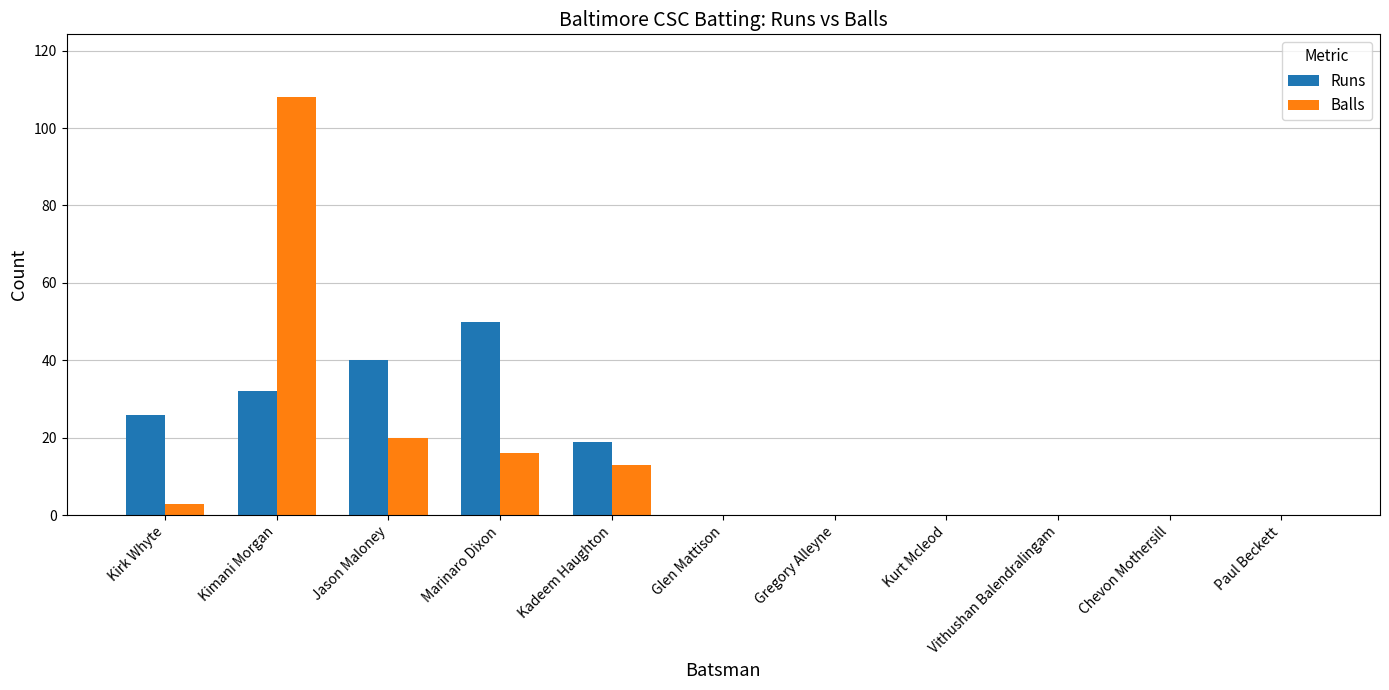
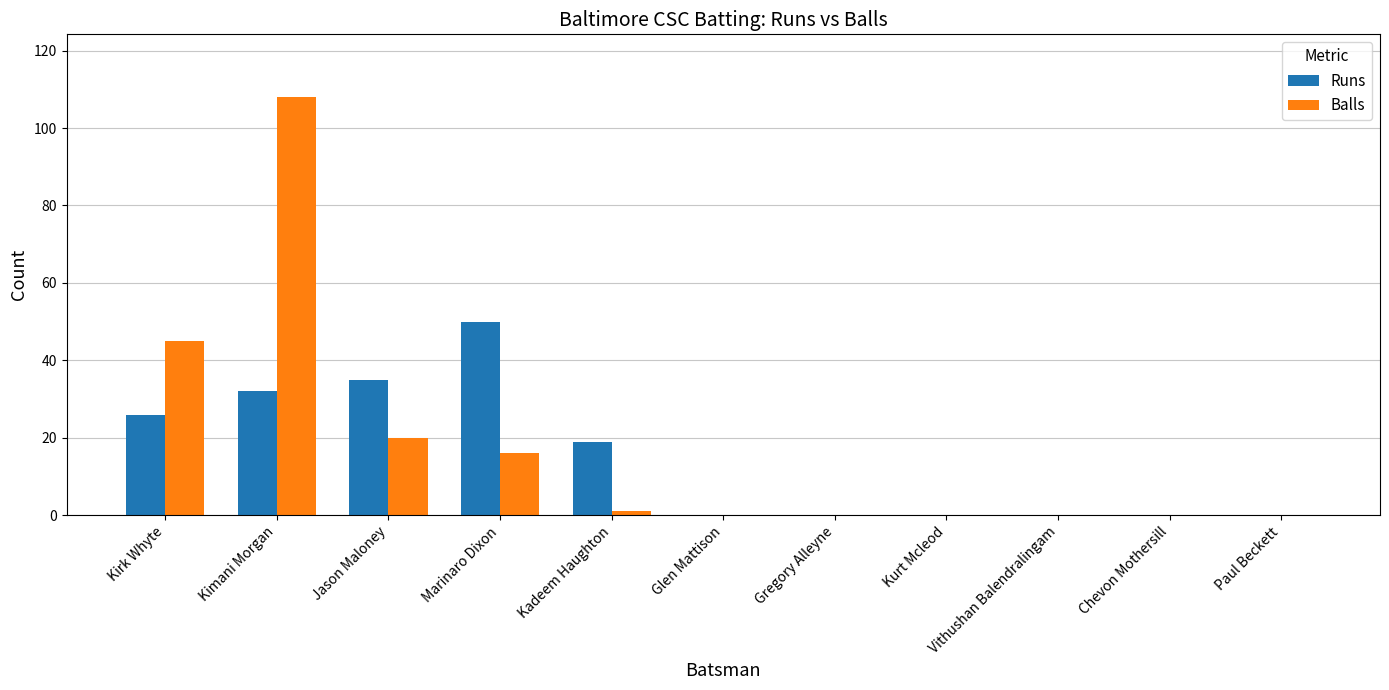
  {
    "Runs": {
      "Kirk Whyte": 26,
      "Kimani Morgan": 32,
-     "Jason Maloney": 40,
+     "Jason Maloney": 35,
      "Marinaro Dixon": 50,
      "Kadeem Haughton": 19,
      "Glen Mattison": 0,
      "Gregory Alleyne": 0,
      "Kurt Mcleod": 0,
      "Vithushan Balendralingam": 0,
      "Chevon Mothersill": 0,
      "Paul Beckett": 0
    },
    "Balls": {
-     "Kirk Whyte": 3,
+     "Kirk Whyte": 45,
      "Kimani Morgan": 108,
      "Jason Maloney": 20,
      "Marinaro Dixon": 16,
-     "Kadeem Haughton": 13,
+     "Kadeem Haughton": 1,
      "Glen Mattison": 0,
      "Gregory Alleyne": 0,
      "Kurt Mcleod": 0,
      "Vithushan Balendralingam": 0,
      "Chevon Mothersill": 0,
      "Paul Beckett": 0
    }
  }
